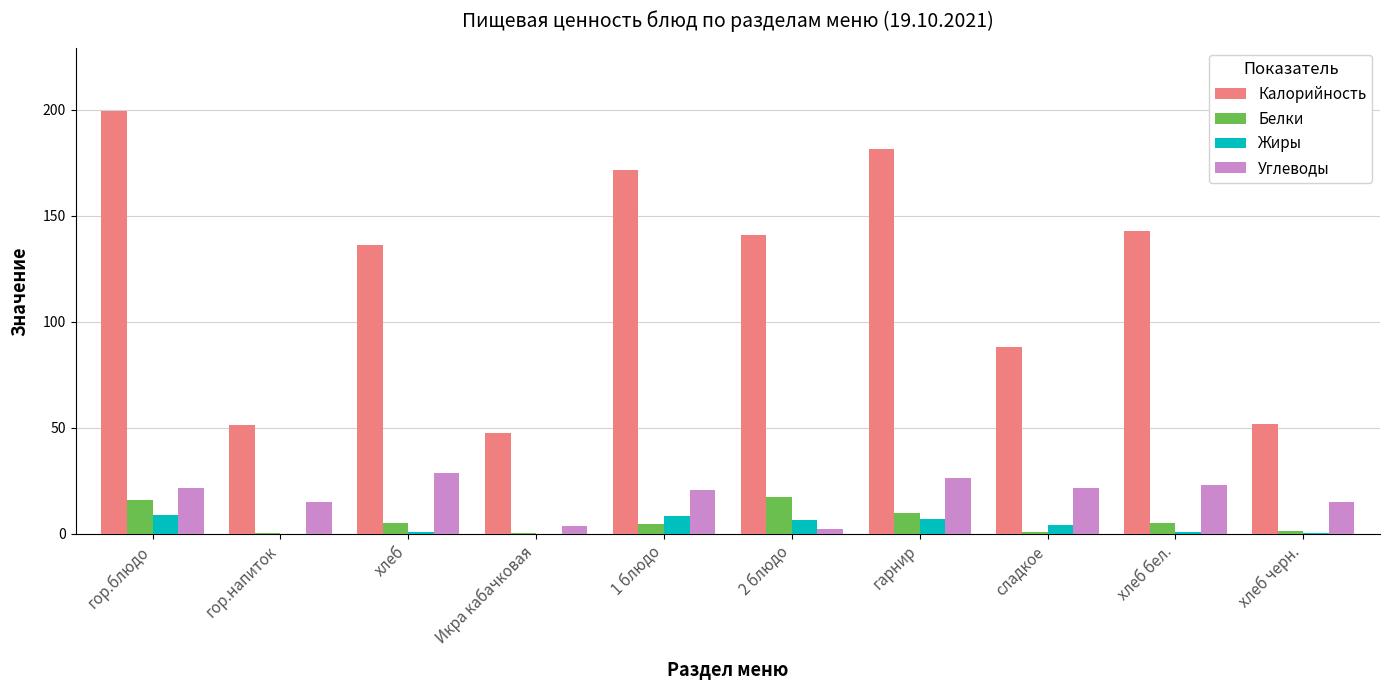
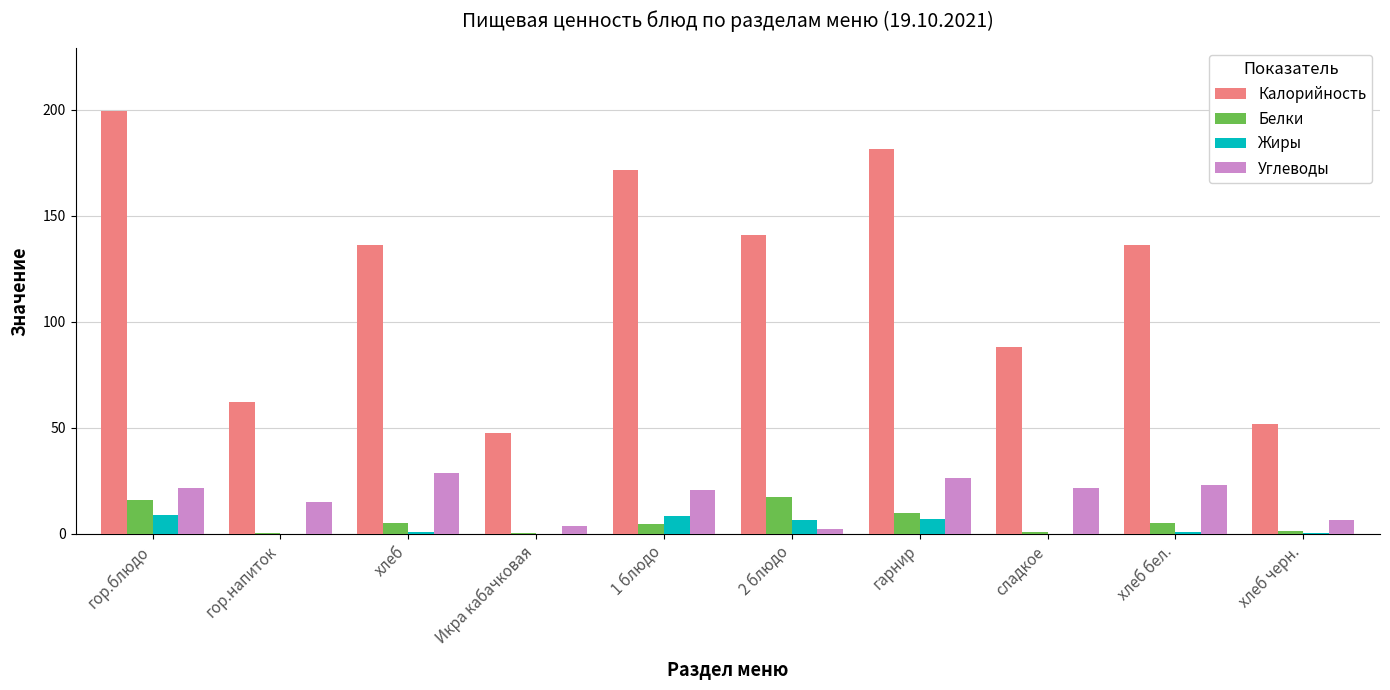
  {
    "Калорийность": {
      "гор.блюдо": 200,
-     "гор.напиток": 51,
+     "гор.напиток": 62,
      "хлеб": 136,
      "Икра кабачковая": 48,
      "1 блюдо": 172,
      "2 блюдо": 141,
      "гарнир": 182,
      "сладкое": 88,
-     "хлеб бел.": 143,
+     "хлеб бел.": 136,
      "хлеб черн.": 52
    },
    "Белки": {
      "гор.блюдо": 16,
      "хлеб": 5,
      "1 блюдо": 5,
      "2 блюдо": 17,
      "гарнир": 10,
      "хлеб бел.": 5,
      "хлеб черн.": 1
    },
    "Жиры": {
      "гор.блюдо": 9,
      "1 блюдо": 8,
      "2 блюдо": 7,
      "гарнир": 7,
-     "сладкое": 4
+     "сладкое": 0
    },
    "Углеводы": {
      "гор.блюдо": 22,
      "гор.напиток": 15,
      "хлеб": 29,
      "Икра кабачковая": 4,
      "1 блюдо": 21,
      "2 блюдо": 3,
      "гарнир": 26,
      "сладкое": 22,
      "хлеб бел.": 23,
-     "хлеб черн.": 15
+     "хлеб черн.": 7
    }
  }
